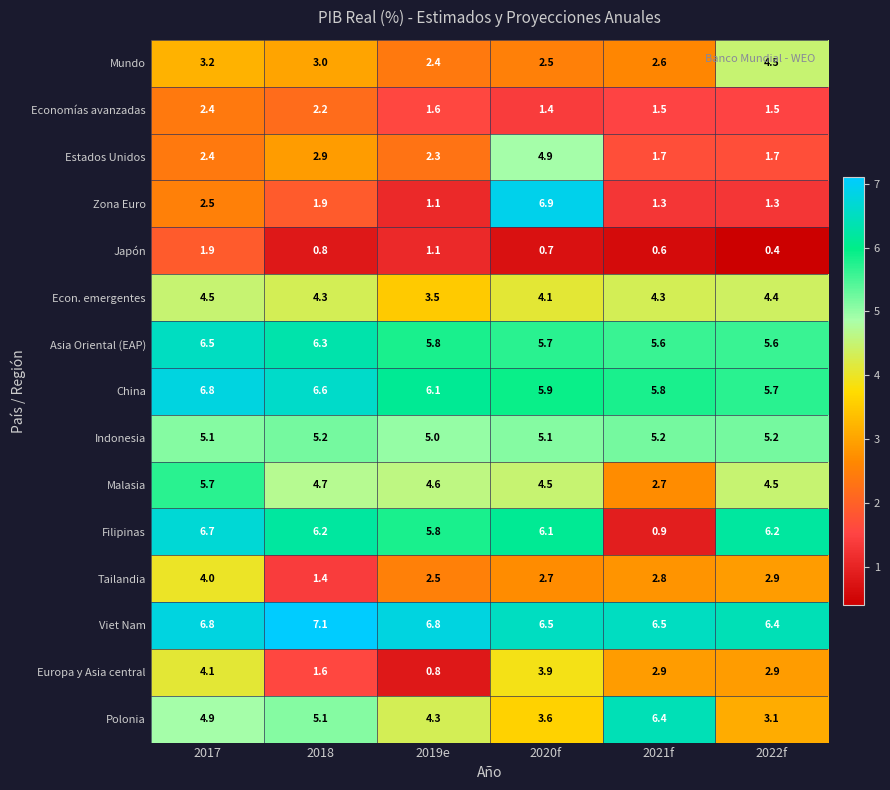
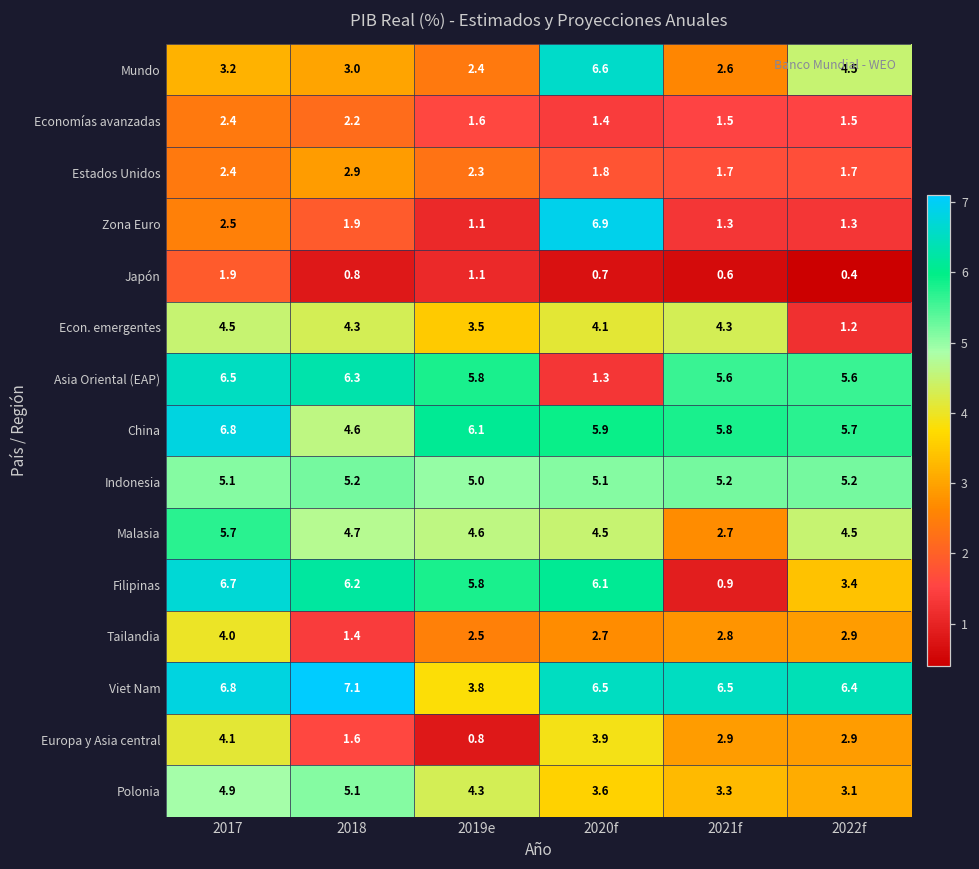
  {
    "Mundo": {
      "2017": 3.2,
      "2018": 3.0,
      "2019e": 2.4,
-     "2020f": 2.5,
+     "2020f": 6.6,
      "2021f": 2.6
    },
    "Economías avanzadas": {
      "2017": 2.4,
      "2018": 2.2,
      "2019e": 1.6,
      "2020f": 1.4,
      "2021f": 1.5,
      "2022f": 1.5
    },
    "Estados Unidos": {
      "2017": 2.4,
      "2018": 2.9,
      "2019e": 2.3,
-     "2020f": 4.9,
+     "2020f": 1.8,
      "2021f": 1.7,
      "2022f": 1.7
    },
    "Zona Euro": {
      "2017": 2.5,
      "2018": 1.9,
      "2019e": 1.1,
      "2020f": 6.9,
      "2021f": 1.3,
      "2022f": 1.3
    },
    "Japón": {
      "2017": 1.9,
      "2018": 0.8,
      "2019e": 1.1,
      "2020f": 0.7,
      "2021f": 0.6,
      "2022f": 0.4
    },
    "Econ. emergentes": {
      "2017": 4.5,
      "2018": 4.3,
      "2019e": 3.5,
      "2020f": 4.1,
      "2021f": 4.3,
-     "2022f": 4.4
+     "2022f": 1.2
    },
    "Asia Oriental (EAP)": {
      "2017": 6.5,
      "2018": 6.3,
      "2019e": 5.8,
-     "2020f": 5.7,
+     "2020f": 1.3,
      "2021f": 5.6,
      "2022f": 5.6
    },
    "China": {
      "2017": 6.8,
-     "2018": 6.6,
+     "2018": 4.6,
      "2019e": 6.1,
      "2020f": 5.9,
      "2021f": 5.8,
      "2022f": 5.7
    },
    "Indonesia": {
      "2017": 5.1,
      "2018": 5.2,
      "2019e": 5.0,
      "2020f": 5.1,
      "2021f": 5.2,
      "2022f": 5.2
    },
    "Malasia": {
      "2017": 5.7,
      "2018": 4.7,
      "2019e": 4.6,
      "2020f": 4.5,
      "2021f": 2.7,
      "2022f": 4.5
    },
    "Filipinas": {
      "2017": 6.7,
      "2018": 6.2,
      "2019e": 5.8,
      "2020f": 6.1,
      "2021f": 0.9,
-     "2022f": 6.2
+     "2022f": 3.4
    },
    "Tailandia": {
      "2017": 4.0,
      "2018": 1.4,
      "2019e": 2.5,
      "2020f": 2.7,
      "2021f": 2.8,
      "2022f": 2.9
    },
    "Viet Nam": {
      "2017": 6.8,
      "2018": 7.1,
-     "2019e": 6.8,
+     "2019e": 3.8,
      "2020f": 6.5,
      "2021f": 6.5,
      "2022f": 6.4
    },
    "Europa y Asia central": {
      "2017": 4.1,
      "2018": 1.6,
      "2019e": 0.8,
      "2020f": 3.9,
      "2021f": 2.9,
      "2022f": 2.9
    },
    "Polonia": {
      "2017": 4.9,
      "2018": 5.1,
      "2019e": 4.3,
      "2020f": 3.6,
-     "2021f": 6.4,
+     "2021f": 3.3,
      "2022f": 3.1
    }
  }
